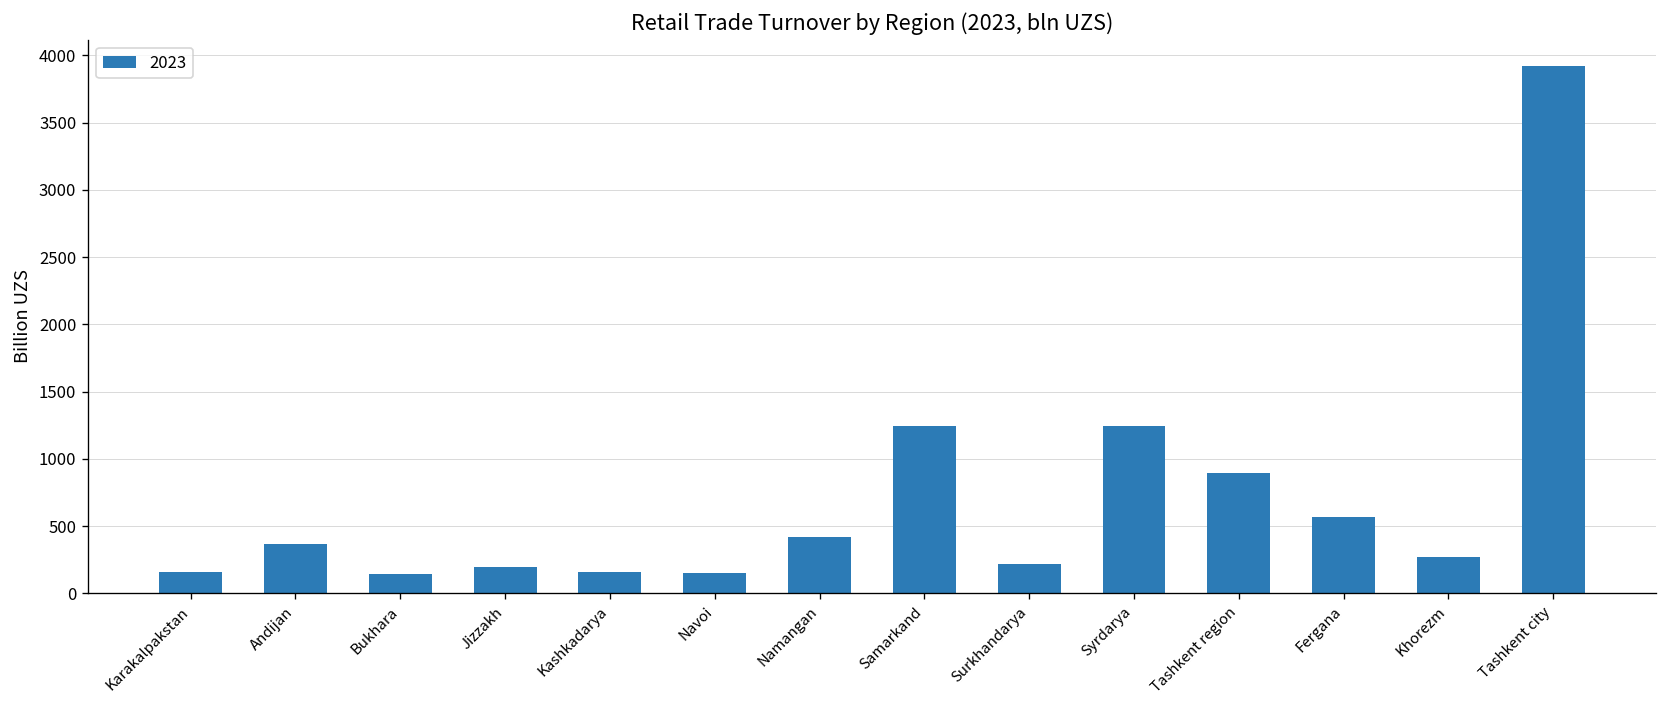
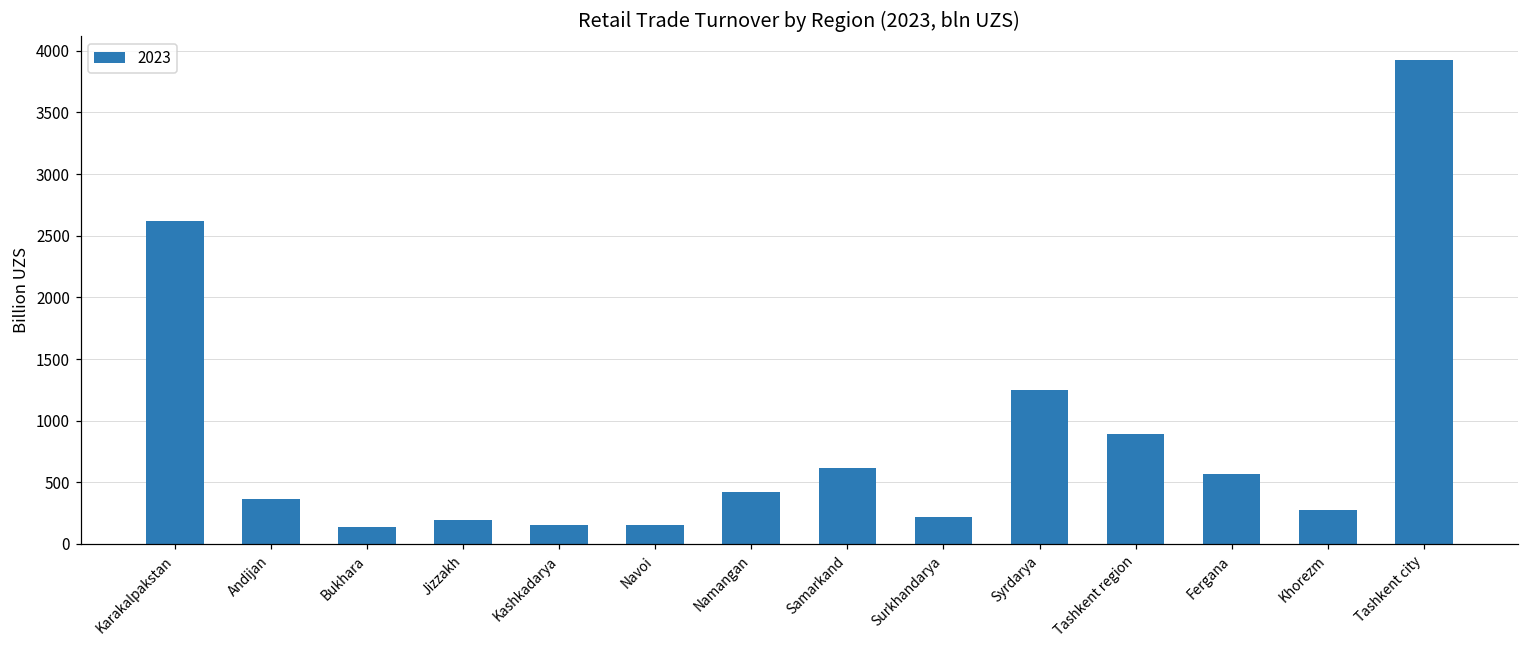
  {
-   "Karakalpakstan": 160,
+   "Karakalpakstan": 2620,
    "Andijan": 370,
    "Bukhara": 140,
    "Jizzakh": 200,
    "Kashkadarya": 160,
    "Navoi": 160,
    "Namangan": 420,
-   "Samarkand": 1240,
+   "Samarkand": 620,
    "Surkhandarya": 220,
    "Syrdarya": 1250,
    "Tashkent region": 890,
    "Fergana": 570,
    "Khorezm": 270,
    "Tashkent city": 3920
  }
